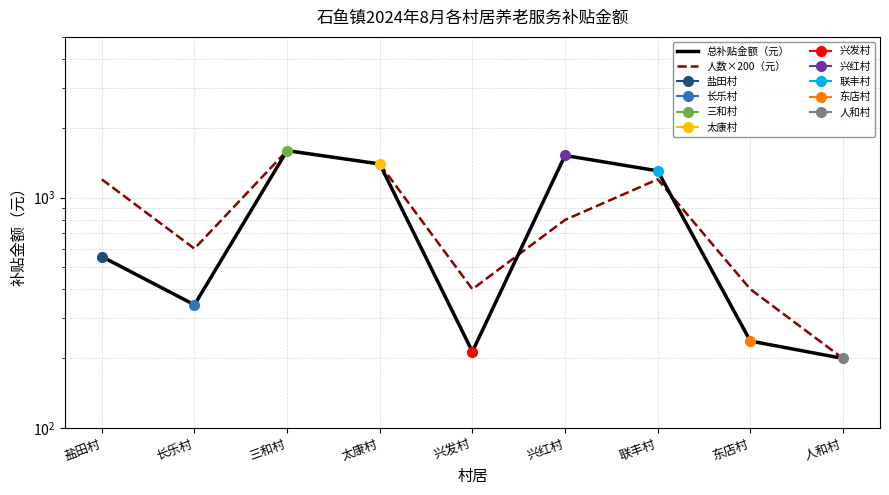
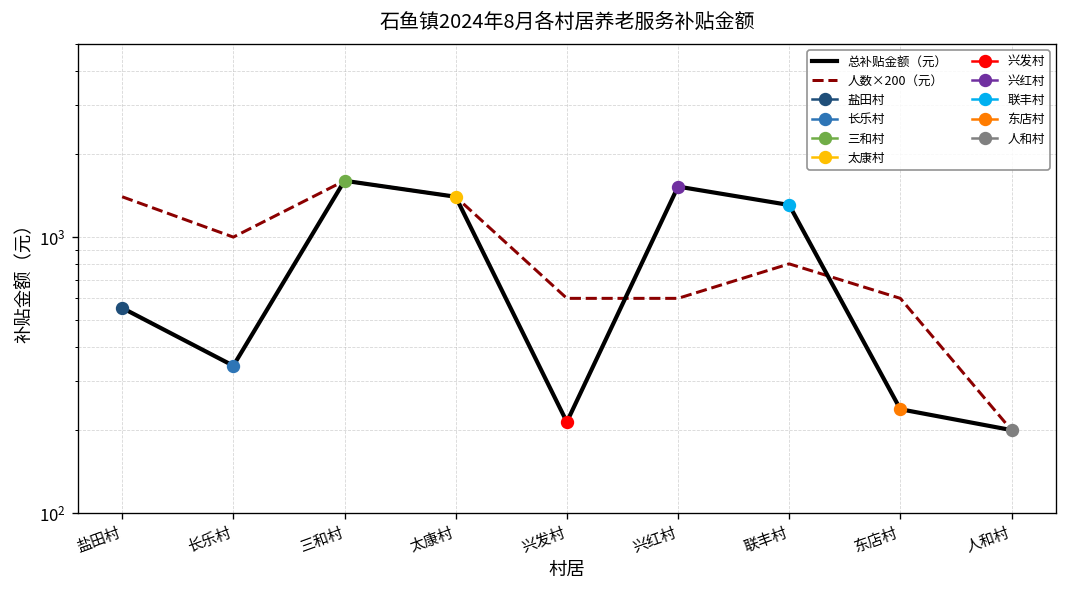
  {
    "人数×200（元）": {
-     "盐田村": 1200,
-     "长乐村": 600,
-     "兴发村": 400,
-     "兴红村": 800,
-     "联丰村": 1200,
-     "东店村": 400
+     "盐田村": 1400,
+     "长乐村": 1000,
+     "兴发村": 600,
+     "兴红村": 600,
+     "联丰村": 800,
+     "东店村": 600
    }
  }
